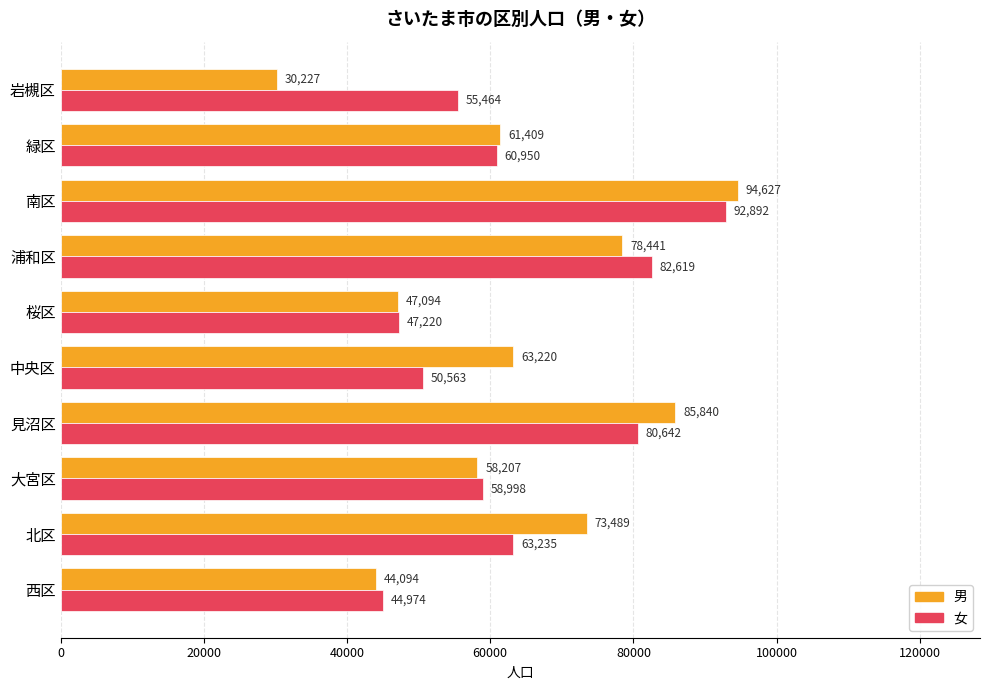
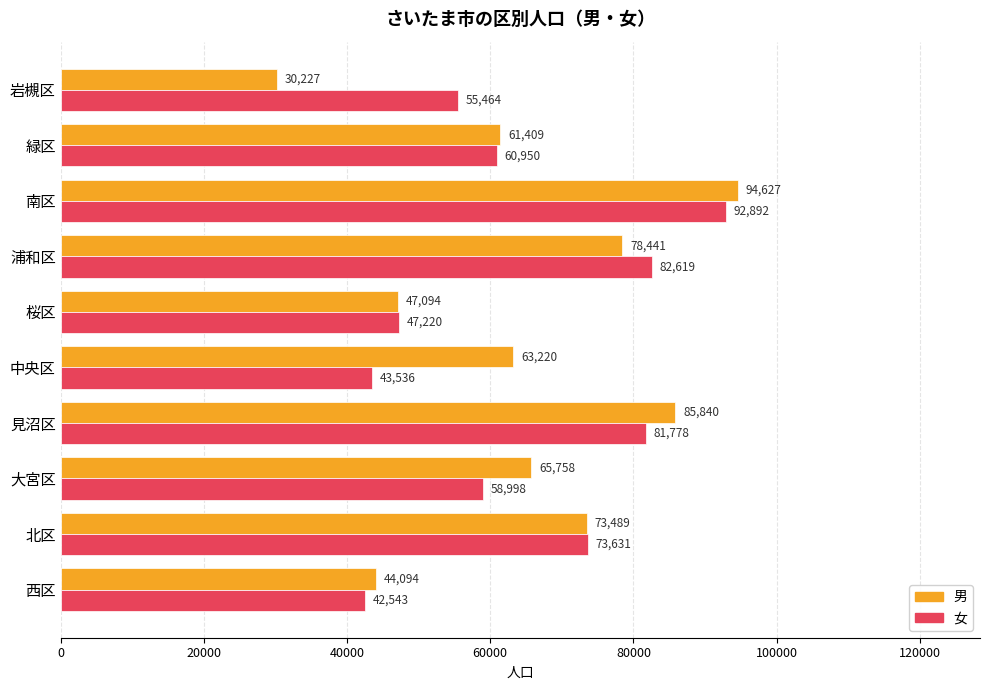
  {
    "男": {
      "岩槻区": "30,227",
      "緑区": "61,409",
      "南区": "94,627",
      "浦和区": "78,441",
      "桜区": "47,094",
      "中央区": "63,220",
      "見沼区": "85,840",
-     "大宮区": "58,207",
+     "大宮区": "65,758",
      "北区": "73,489",
      "西区": "44,094"
    },
    "女": {
      "岩槻区": "55,464",
      "緑区": "60,950",
      "南区": "92,892",
      "浦和区": "82,619",
      "桜区": "47,220",
-     "中央区": "50,563",
-     "見沼区": "80,642",
+     "中央区": "43,536",
+     "見沼区": "81,778",
      "大宮区": "58,998",
-     "北区": "63,235",
-     "西区": "44,974"
+     "北区": "73,631",
+     "西区": "42,543"
    }
  }
